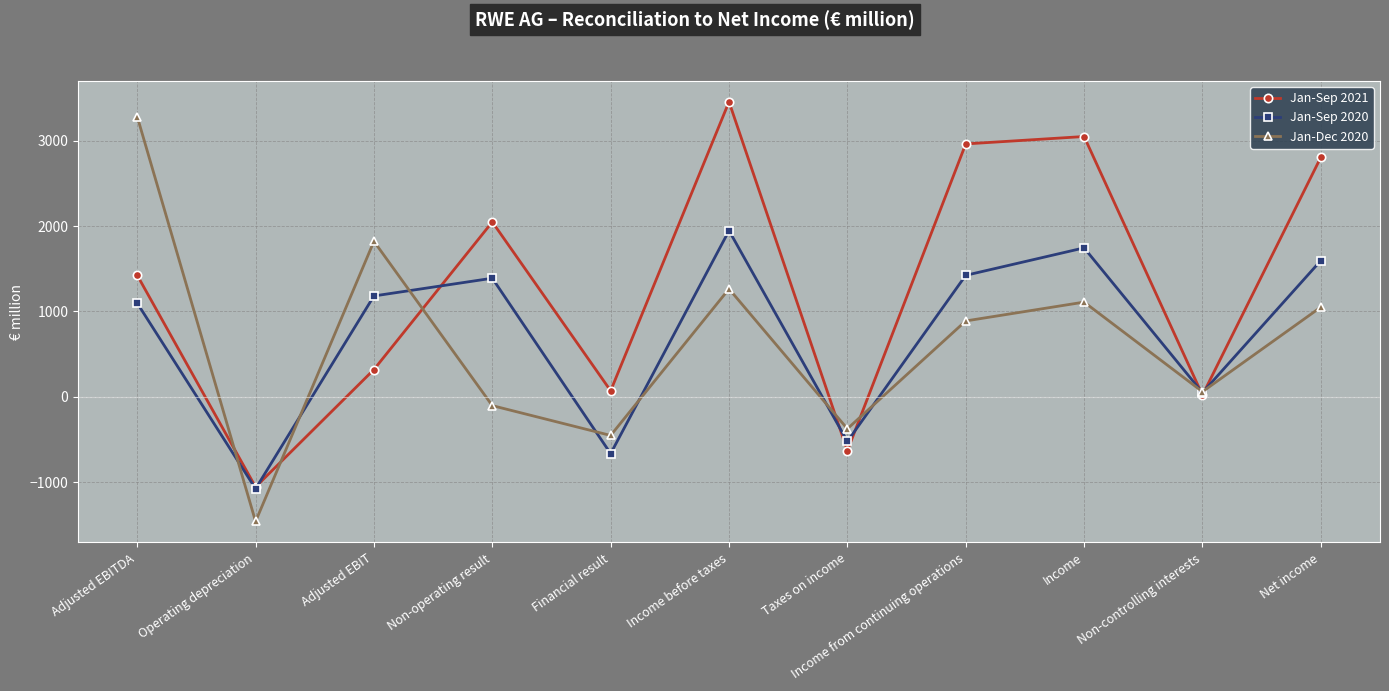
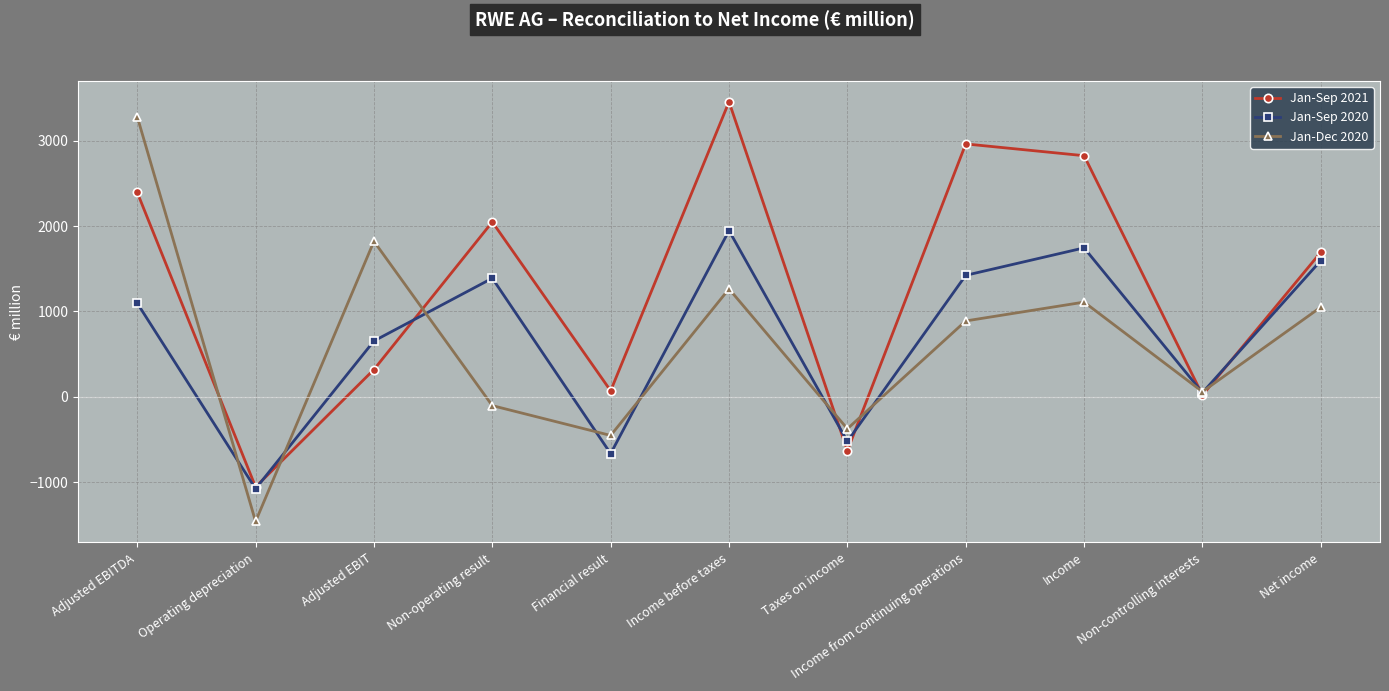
  {
    "Jan-Sep 2021": {
-     "Adjusted EBITDA": 1400,
+     "Adjusted EBITDA": 2400,
      "Adjusted EBIT": 300,
      "Non-operating result": 2100,
      "Financial result": 100,
      "Income before taxes": 3500,
      "Taxes on income": -600,
      "Income from continuing operations": 3000,
-     "Income": 3100,
-     "Net income": 2800
+     "Income": 2800,
+     "Net income": 1700
    },
    "Jan-Sep 2020": {
      "Adjusted EBITDA": 1100,
-     "Adjusted EBIT": 1200,
+     "Adjusted EBIT": 700,
      "Non-operating result": 1400,
      "Financial result": -700,
      "Income before taxes": 1900,
      "Taxes on income": -500,
      "Income from continuing operations": 1400,
      "Income": 1700,
      "Net income": 1600
    },
    "Jan-Dec 2020": {
      "Adjusted EBITDA": 3300,
      "Operating depreciation": -1500,
      "Adjusted EBIT": 1800,
      "Non-operating result": -100,
      "Financial result": -500,
      "Income before taxes": 1300,
      "Taxes on income": -400,
      "Income from continuing operations": 900,
      "Income": 1100,
      "Net income": 1100
    }
  }
